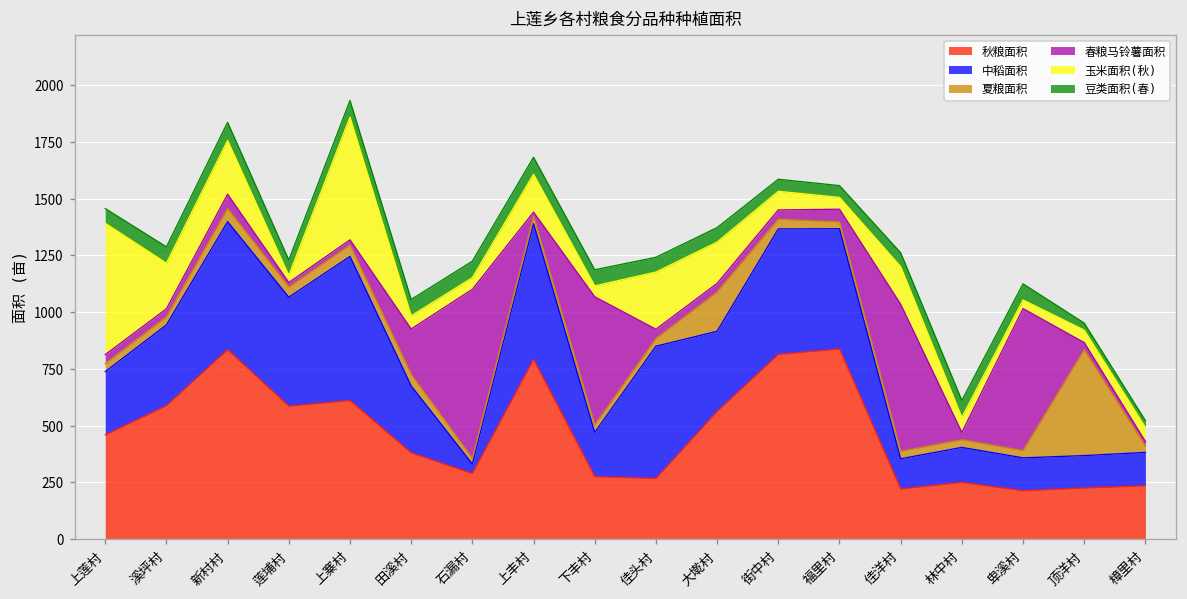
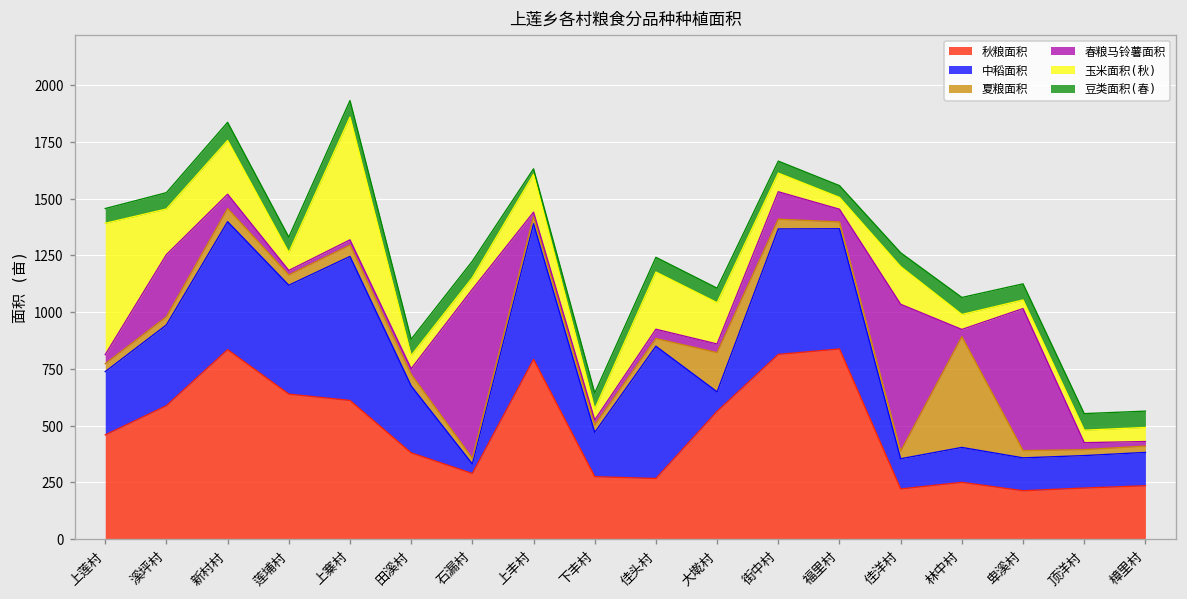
  {
    "秋粮面积": {
      "上莲村": 460,
      "溪坪村": 590,
      "新村村": 840,
-     "莲埔村": 590,
+     "莲埔村": 640,
      "上寨村": 610,
      "田溪村": 380,
      "石漏村": 290,
      "上丰村": 790,
      "下丰村": 280,
      "佳头村": 270,
      "大墘村": 560,
      "街中村": 810,
      "福里村": 840,
      "佳洋村": 220,
      "林中村": 250,
      "卑溪村": 210,
      "顶洋村": 230,
      "樟里村": 240
    },
    "中稻面积": {
      "上莲村": 280,
      "溪坪村": 360,
      "新村村": 560,
      "莲埔村": 480,
      "上寨村": 640,
      "田溪村": 300,
      "石漏村": 40,
      "上丰村": 600,
      "下丰村": 200,
      "佳头村": 580,
-     "大墘村": 350,
+     "大墘村": 90,
      "街中村": 550,
      "福里村": 530,
      "佳洋村": 130,
      "林中村": 150,
      "卑溪村": 150,
      "顶洋村": 140,
      "樟里村": 150
    },
    "夏粮面积": {
      "上莲村": 40,
      "溪坪村": 40,
      "新村村": 60,
      "莲埔村": 50,
      "上寨村": 50,
      "田溪村": 50,
      "石漏村": 30,
      "上丰村": 30,
      "下丰村": 30,
      "佳头村": 30,
      "大墘村": 170,
      "街中村": 40,
      "福里村": 30,
      "佳洋村": 30,
-     "林中村": 30,
+     "林中村": 490,
      "卑溪村": 30,
-     "顶洋村": 470,
+     "顶洋村": 30,
      "樟里村": 30
    },
    "春粮马铃薯面积": {
      "上莲村": 40,
-     "溪坪村": 40,
+     "溪坪村": 270,
      "新村村": 60,
      "莲埔村": 20,
      "上寨村": 20,
-     "田溪村": 200,
+     "田溪村": 30,
      "石漏村": 750,
      "上丰村": 20,
-     "下丰村": 570,
+     "下丰村": 20,
      "佳头村": 40,
      "大墘村": 40,
-     "街中村": 40,
+     "街中村": 120,
      "福里村": 60,
      "佳洋村": 650,
      "林中村": 30,
      "卑溪村": 630,
      "顶洋村": 30,
      "樟里村": 20
    },
    "玉米面积(秋)": {
      "上莲村": 580,
      "溪坪村": 200,
      "新村村": 240,
-     "莲埔村": 30,
+     "莲埔村": 80,
      "上寨村": 540,
      "田溪村": 60,
      "石漏村": 50,
      "上丰村": 170,
      "下丰村": 50,
      "佳头村": 250,
      "大墘村": 180,
      "街中村": 80,
      "福里村": 50,
      "佳洋村": 170,
      "林中村": 70,
      "卑溪村": 40,
      "顶洋村": 60,
      "樟里村": 60
    },
    "豆类面积(春)": {
      "上莲村": 70,
      "溪坪村": 70,
      "新村村": 80,
      "莲埔村": 70,
      "上寨村": 70,
      "田溪村": 70,
      "石漏村": 70,
-     "上丰村": 80,
+     "上丰村": 20,
      "下丰村": 70,
      "佳头村": 70,
      "大墘村": 60,
      "街中村": 50,
      "福里村": 50,
      "佳洋村": 60,
      "林中村": 80,
      "卑溪村": 70,
-     "顶洋村": 30,
-     "樟里村": 30
+     "顶洋村": 70,
+     "樟里村": 70
    }
  }
